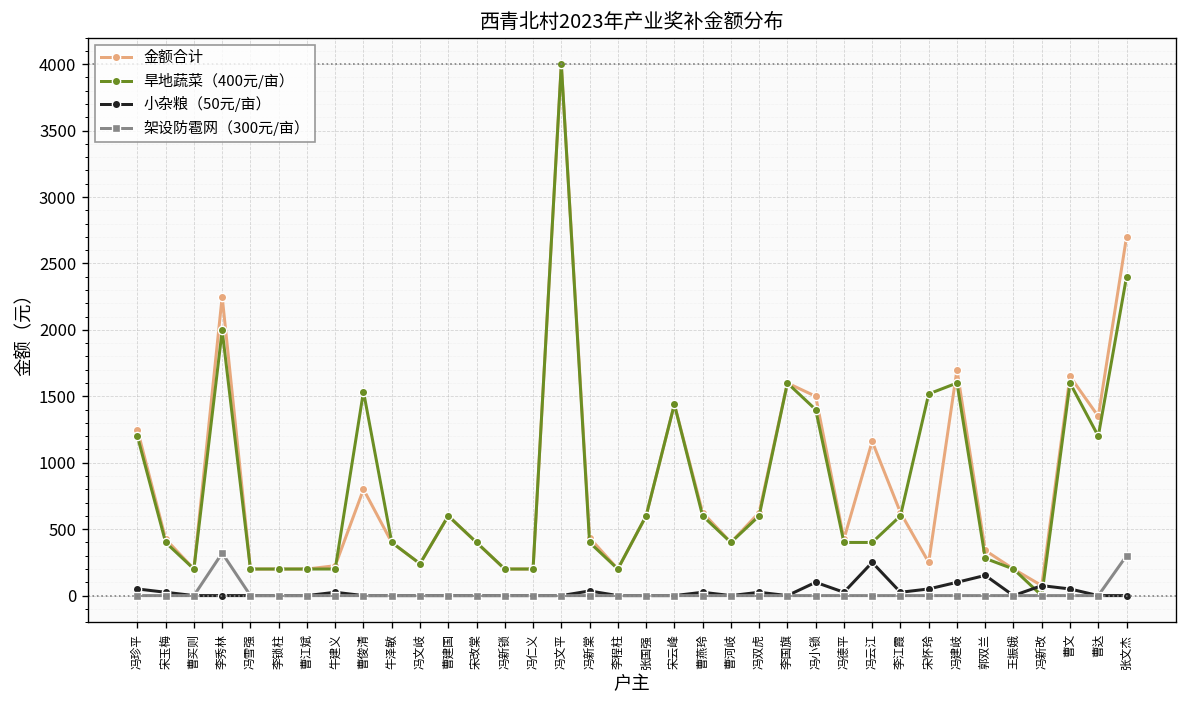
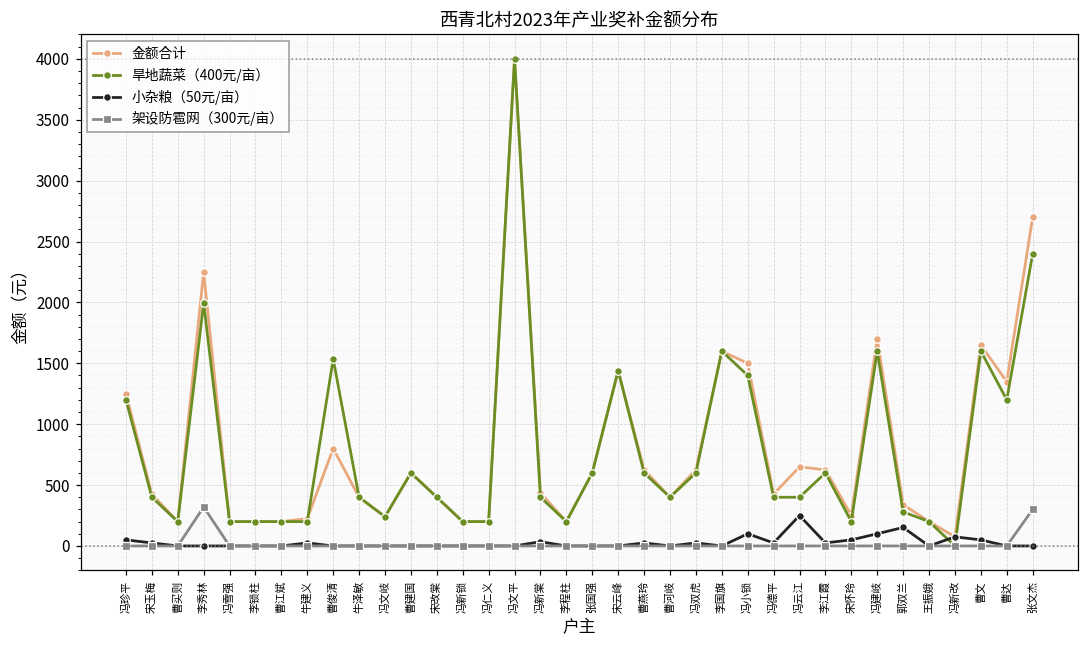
  {
    "金额合计": {
      "冯珍平": 1250,
      "宋玉梅": 430,
      "李秀林": 2250,
      "牛建义": 230,
      "曹俊清": 800,
      "冯新棠": 440,
      "曹燕玲": 630,
      "冯双虎": 630,
      "冯小锁": 1500,
      "冯德平": 430,
-     "冯云江": 1160,
+     "冯云江": 650,
      "李江霞": 630,
      "宋怀玲": 250,
      "冯建岐": 1700,
      "郭双兰": 340,
      "曹文": 1650,
      "曹达": 1350,
      "张文杰": 2700
    },
    "旱地蔬菜（400元/亩）": {
      "冯珍平": 1200,
      "宋玉梅": 400,
      "李秀林": 2000,
      "牛建义": 200,
      "曹俊清": 1540,
      "冯新棠": 400,
      "曹燕玲": 600,
      "冯双虎": 600,
      "冯小锁": 1400,
      "冯德平": 400,
      "冯云江": 400,
      "李江霞": 600,
-     "宋怀玲": 1520,
+     "宋怀玲": 200,
      "冯建岐": 1600,
      "郭双兰": 280,
      "曹文": 1600,
      "曹达": 1200,
      "张文杰": 2400
    },
    "小杂粮（50元/亩）": {
      "冯珍平": 50,
      "宋玉梅": 30,
      "李秀林": 0,
      "牛建义": 30,
      "冯新棠": 40,
      "曹燕玲": 30,
      "冯双虎": 30,
      "冯小锁": 100,
      "冯德平": 30,
      "冯云江": 250,
      "李江霞": 30,
      "宋怀玲": 50,
      "冯建岐": 100,
      "郭双兰": 150,
      "曹文": 50,
      "张文杰": 0
    },
    "架设防雹网（300元/亩）": {
      "冯珍平": 0,
      "宋玉梅": 0,
      "李秀林": 320,
      "牛建义": 0,
      "冯新棠": 0,
      "曹燕玲": 0,
      "冯双虎": 0,
      "冯小锁": 0,
      "冯德平": 0,
      "冯云江": 0,
      "李江霞": 0,
      "宋怀玲": 0,
      "冯建岐": 0,
      "郭双兰": 0,
      "曹文": 0,
      "张文杰": 300
    }
  }
